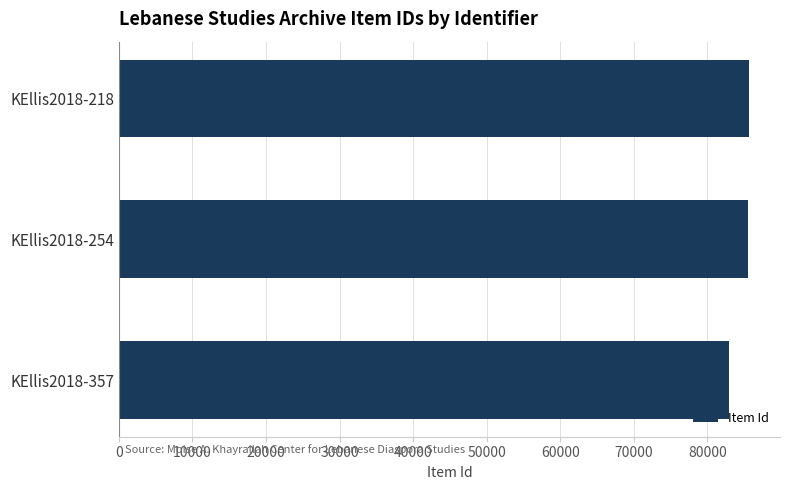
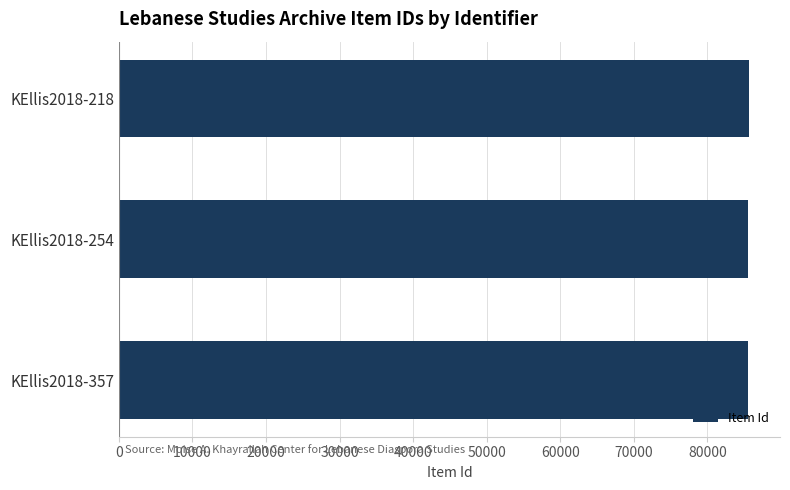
  {
    "KEllis2018-218": 86000,
    "KEllis2018-254": 86000,
-   "KEllis2018-357": 83000
+   "KEllis2018-357": 85000
  }
